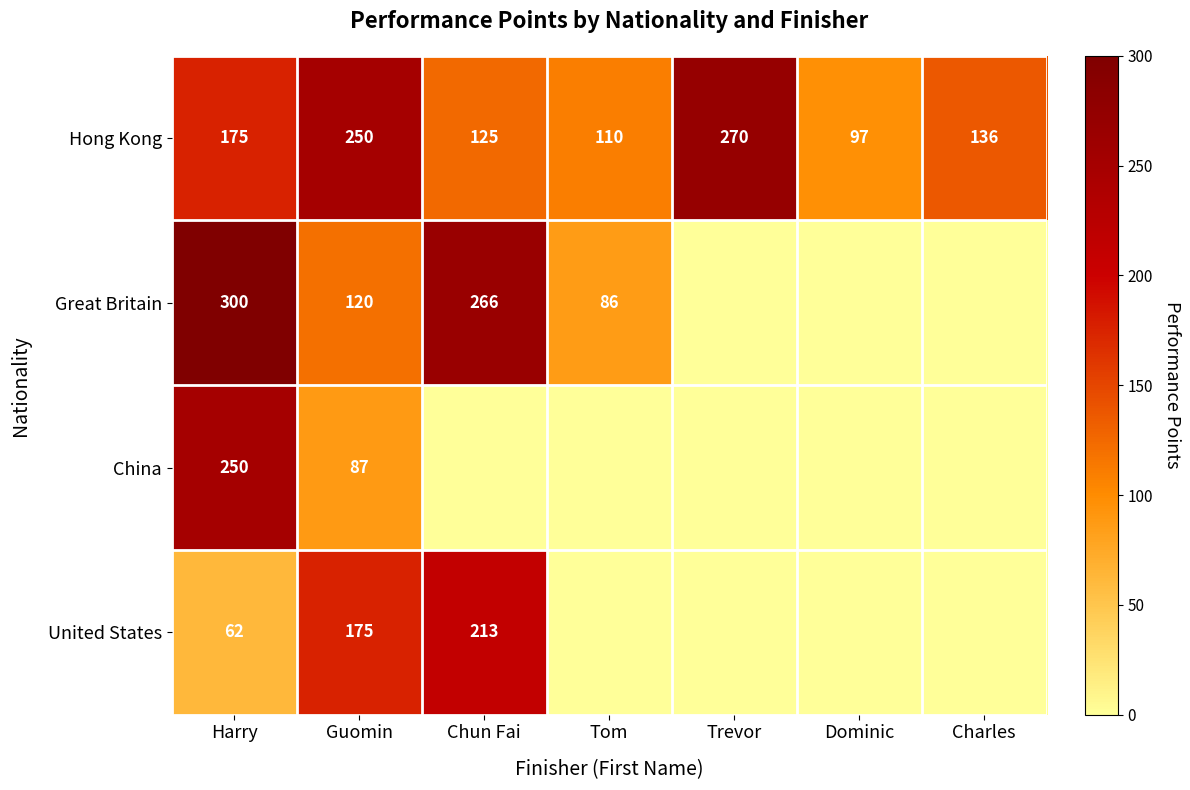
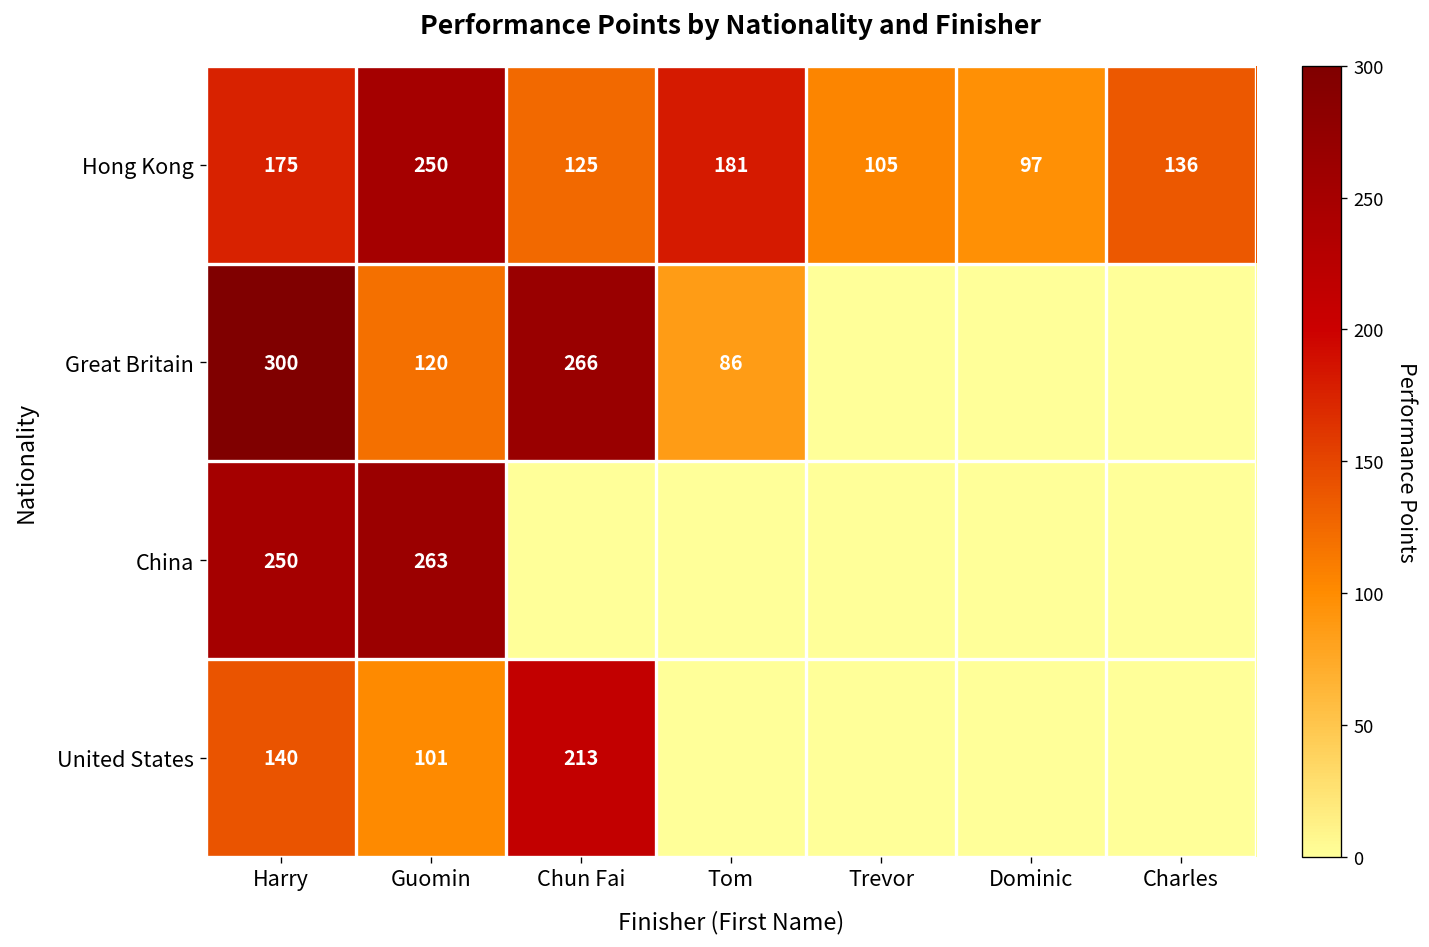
  {
    "Hong Kong": {
      "Harry": 175,
      "Guomin": 250,
      "Chun Fai": 125,
-     "Tom": 110,
-     "Trevor": 270,
+     "Tom": 181,
+     "Trevor": 105,
      "Dominic": 97,
      "Charles": 136
    },
    "Great Britain": {
      "Harry": 300,
      "Guomin": 120,
      "Chun Fai": 266,
      "Tom": 86
    },
    "China": {
      "Harry": 250,
-     "Guomin": 87
+     "Guomin": 263
    },
    "United States": {
-     "Harry": 62,
-     "Guomin": 175,
+     "Harry": 140,
+     "Guomin": 101,
      "Chun Fai": 213
    }
  }
